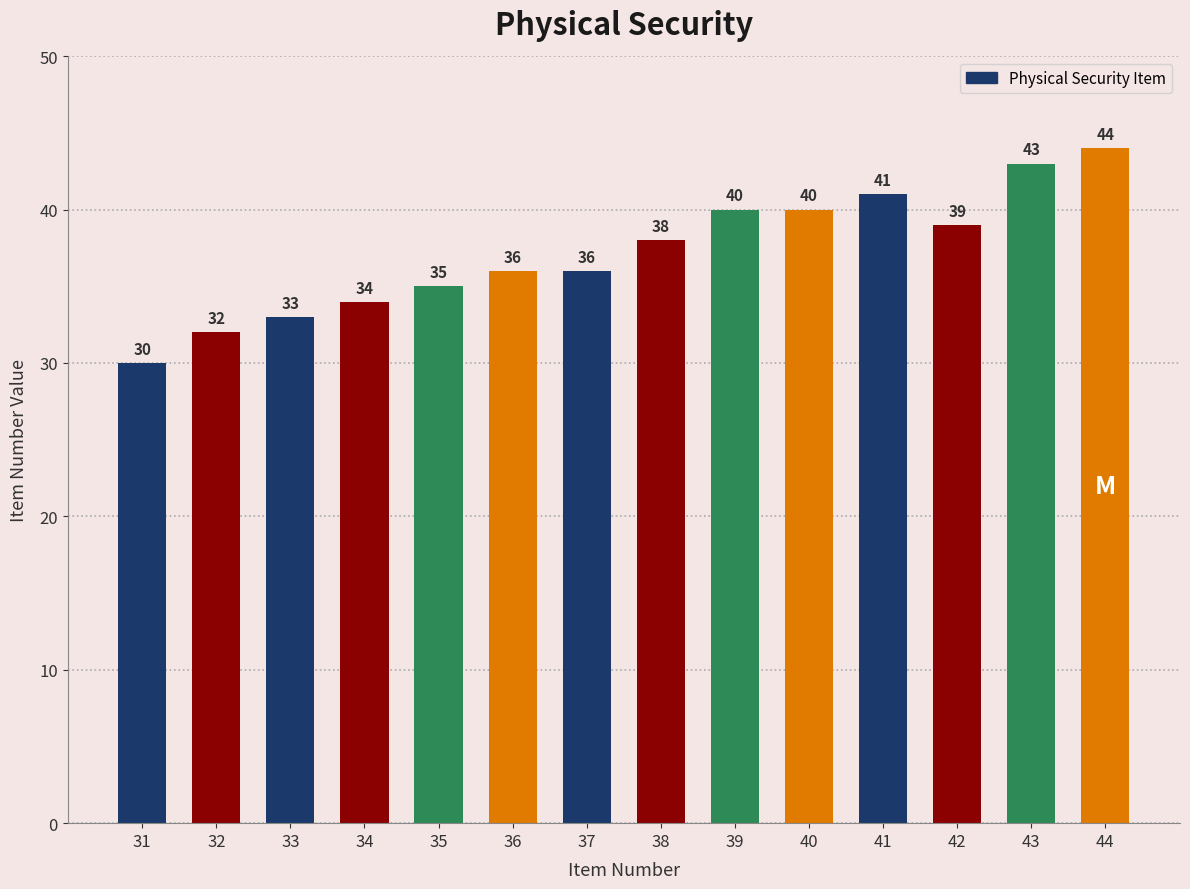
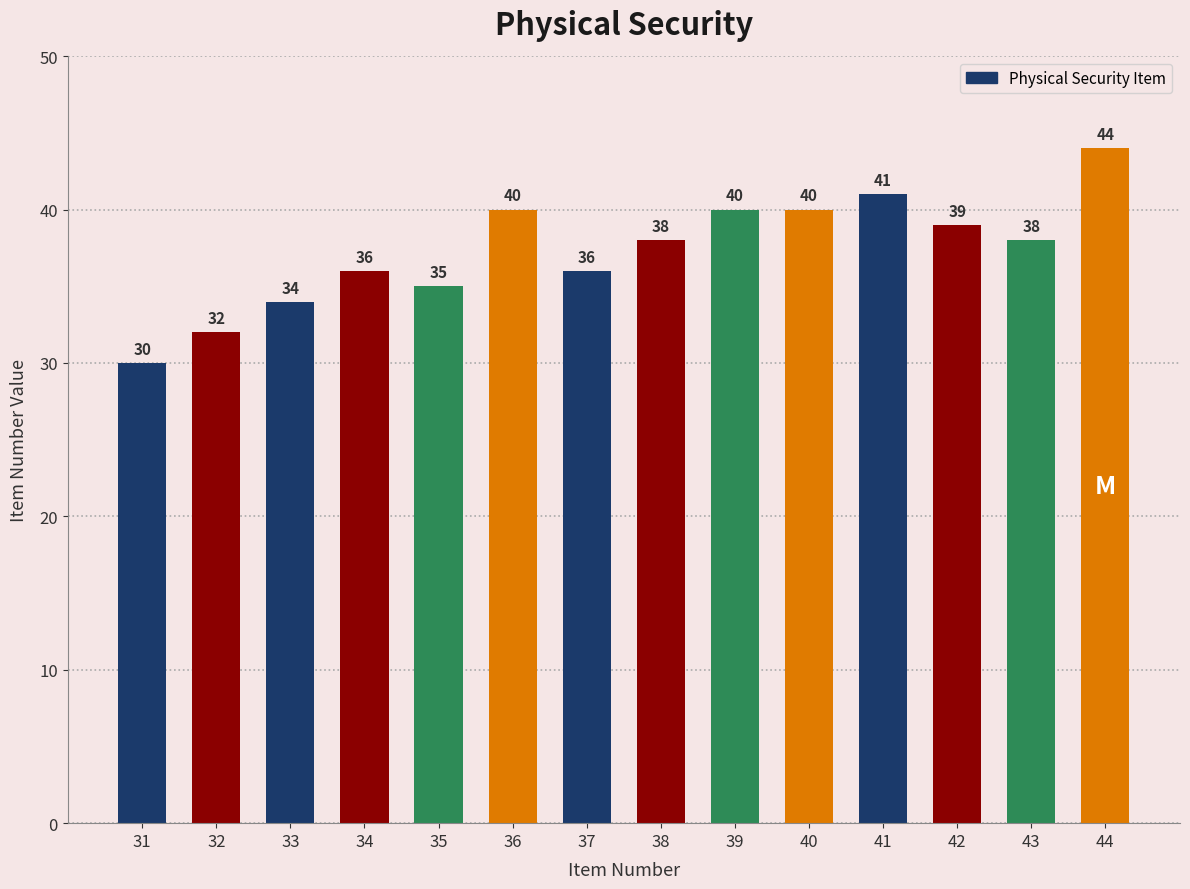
  {
    "31": 30,
    "32": 32,
-   "33": 33,
-   "34": 34,
+   "33": 34,
+   "34": 36,
    "35": 35,
-   "36": 36,
+   "36": 40,
    "37": 36,
    "38": 38,
    "39": 40,
    "40": 40,
    "41": 41,
    "42": 39,
-   "43": 43,
+   "43": 38,
    "44": 44
  }
